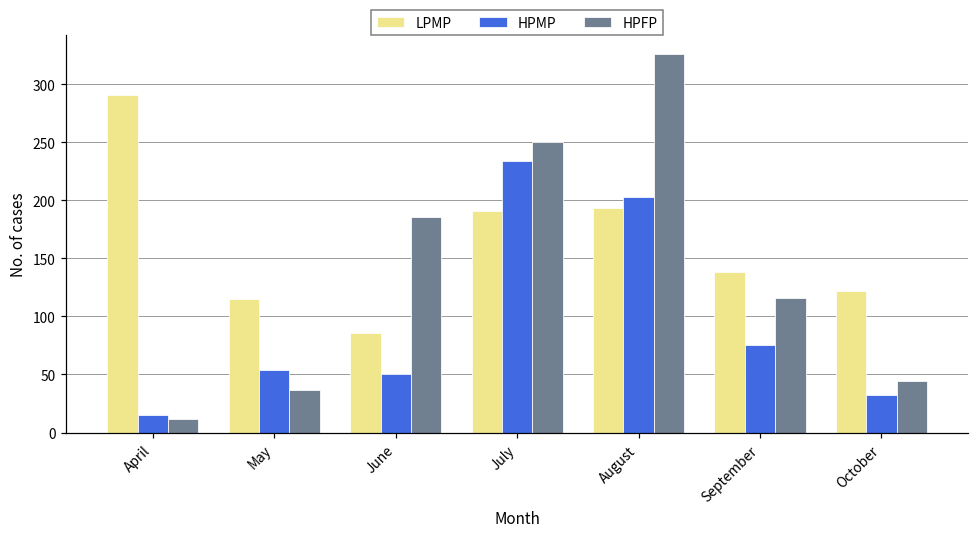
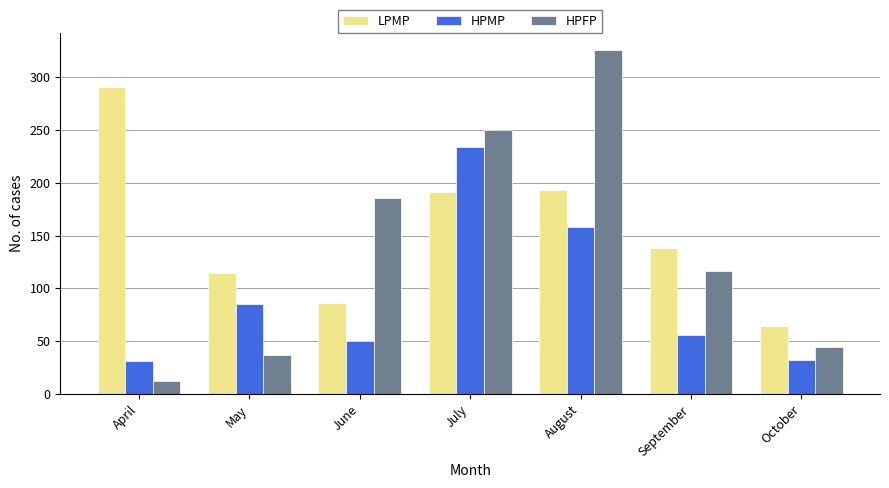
  {
    "LPMP": {
      "April": 291,
      "May": 115,
      "June": 86,
      "July": 191,
      "August": 193,
      "September": 138,
-     "October": 122
+     "October": 64
    },
    "HPMP": {
-     "April": 15,
-     "May": 54,
+     "April": 31,
+     "May": 85,
      "June": 50,
      "July": 234,
-     "August": 203,
-     "September": 75,
+     "August": 158,
+     "September": 56,
      "October": 32
    },
    "HPFP": {
      "April": 12,
      "May": 37,
      "June": 186,
      "July": 250,
      "August": 326,
      "September": 116,
      "October": 44
    }
  }
